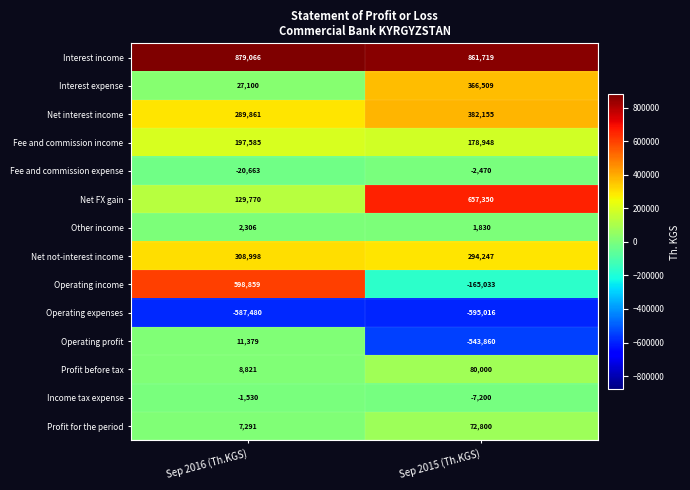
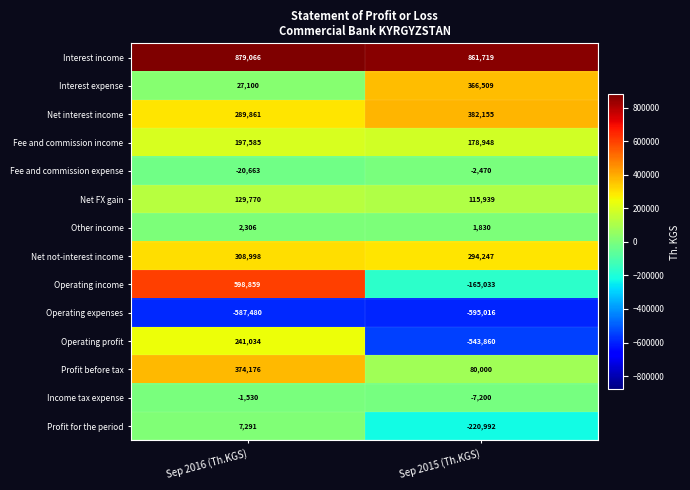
  {
    "Interest income": {
      "Sep 2016 (Th.KGS)": "879,066",
      "Sep 2015 (Th.KGS)": "861,719"
    },
    "Interest expense": {
      "Sep 2016 (Th.KGS)": "27,100",
      "Sep 2015 (Th.KGS)": "366,509"
    },
    "Net interest income": {
      "Sep 2016 (Th.KGS)": "289,861",
      "Sep 2015 (Th.KGS)": "382,155"
    },
    "Fee and commission income": {
      "Sep 2016 (Th.KGS)": "197,585",
      "Sep 2015 (Th.KGS)": "178,948"
    },
    "Fee and commission expense": {
      "Sep 2016 (Th.KGS)": "-20,663",
      "Sep 2015 (Th.KGS)": "-2,470"
    },
    "Net FX gain": {
      "Sep 2016 (Th.KGS)": "129,770",
-     "Sep 2015 (Th.KGS)": "657,350"
+     "Sep 2015 (Th.KGS)": "115,939"
    },
    "Other income": {
      "Sep 2016 (Th.KGS)": "2,306",
      "Sep 2015 (Th.KGS)": "1,830"
    },
    "Net not-interest income": {
      "Sep 2016 (Th.KGS)": "308,998",
      "Sep 2015 (Th.KGS)": "294,247"
    },
    "Operating income": {
      "Sep 2016 (Th.KGS)": "598,859",
      "Sep 2015 (Th.KGS)": "-165,033"
    },
    "Operating expenses": {
      "Sep 2016 (Th.KGS)": "-587,480",
      "Sep 2015 (Th.KGS)": "-595,016"
    },
    "Operating profit": {
-     "Sep 2016 (Th.KGS)": "11,379",
+     "Sep 2016 (Th.KGS)": "241,034",
      "Sep 2015 (Th.KGS)": "-543,860"
    },
    "Profit before tax": {
-     "Sep 2016 (Th.KGS)": "8,821",
+     "Sep 2016 (Th.KGS)": "374,176",
      "Sep 2015 (Th.KGS)": "80,000"
    },
    "Income tax expense": {
      "Sep 2016 (Th.KGS)": "-1,530",
      "Sep 2015 (Th.KGS)": "-7,200"
    },
    "Profit for the period": {
      "Sep 2016 (Th.KGS)": "7,291",
-     "Sep 2015 (Th.KGS)": "72,800"
+     "Sep 2015 (Th.KGS)": "-220,992"
    }
  }
